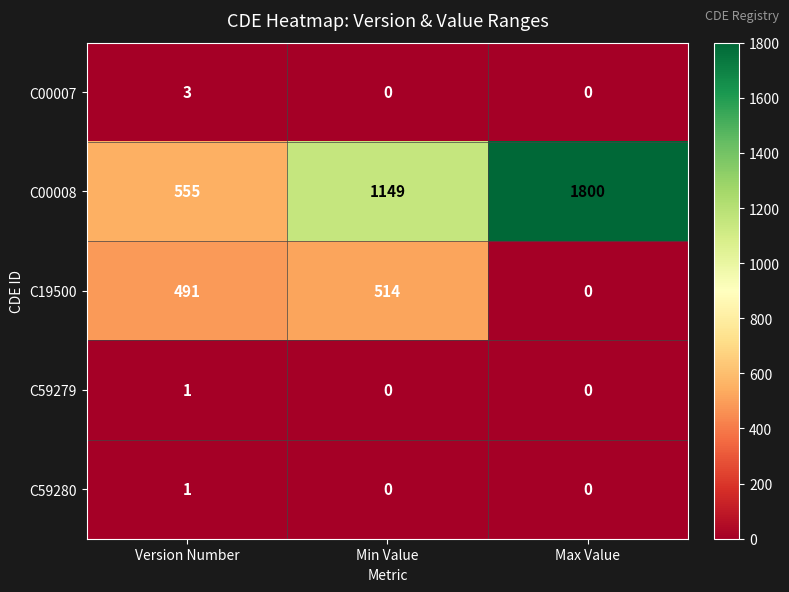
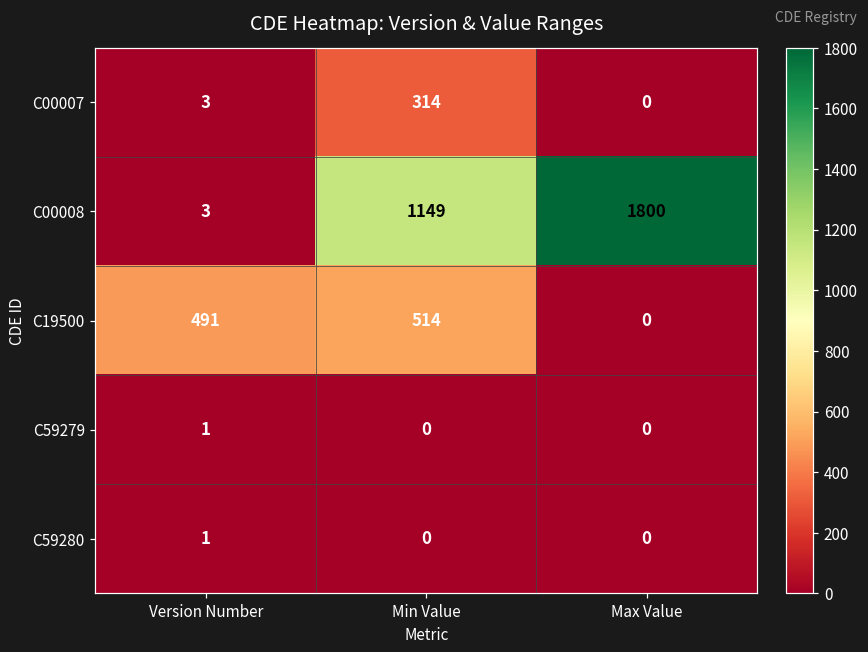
  {
    "C00007": {
      "Version Number": 3,
-     "Min Value": 0,
+     "Min Value": 314,
      "Max Value": 0
    },
    "C00008": {
-     "Version Number": 555,
+     "Version Number": 3,
      "Min Value": 1149,
      "Max Value": 1800
    },
    "C19500": {
      "Version Number": 491,
      "Min Value": 514,
      "Max Value": 0
    },
    "C59279": {
      "Version Number": 1,
      "Min Value": 0,
      "Max Value": 0
    },
    "C59280": {
      "Version Number": 1,
      "Min Value": 0,
      "Max Value": 0
    }
  }
